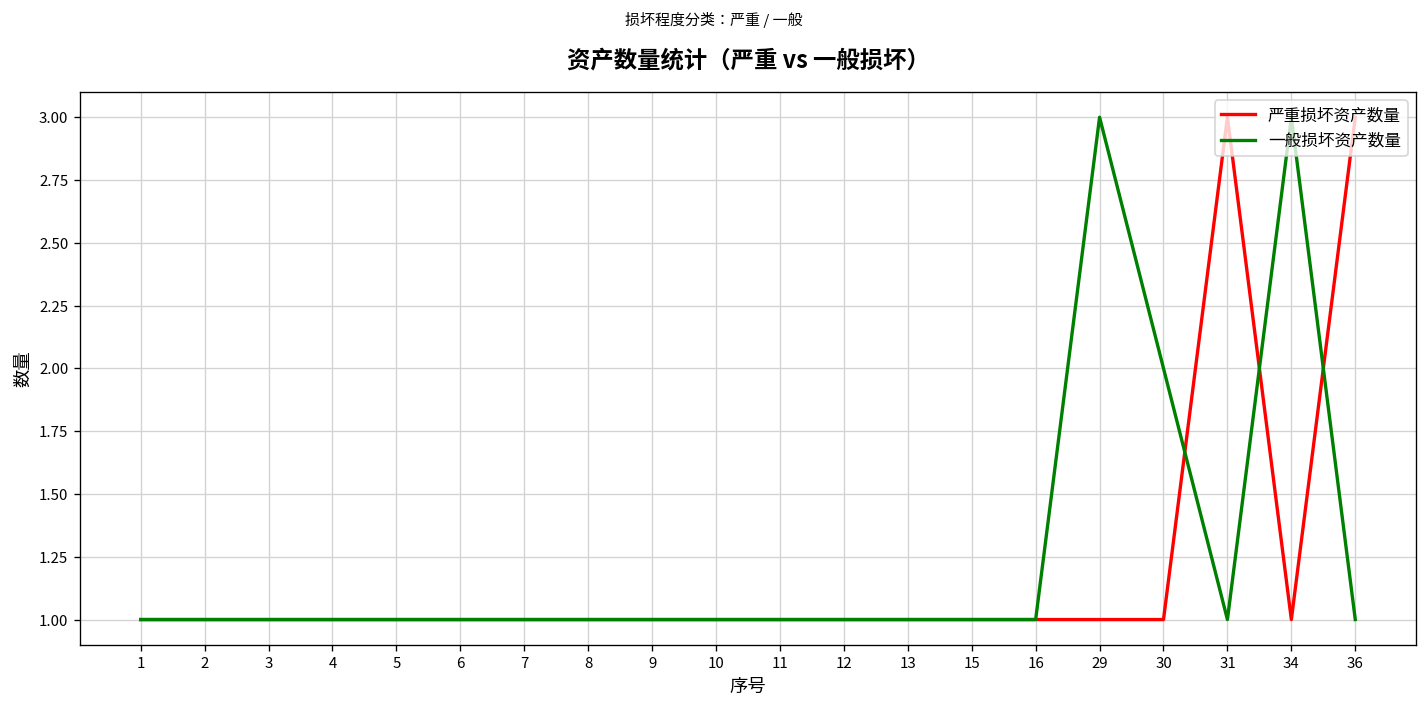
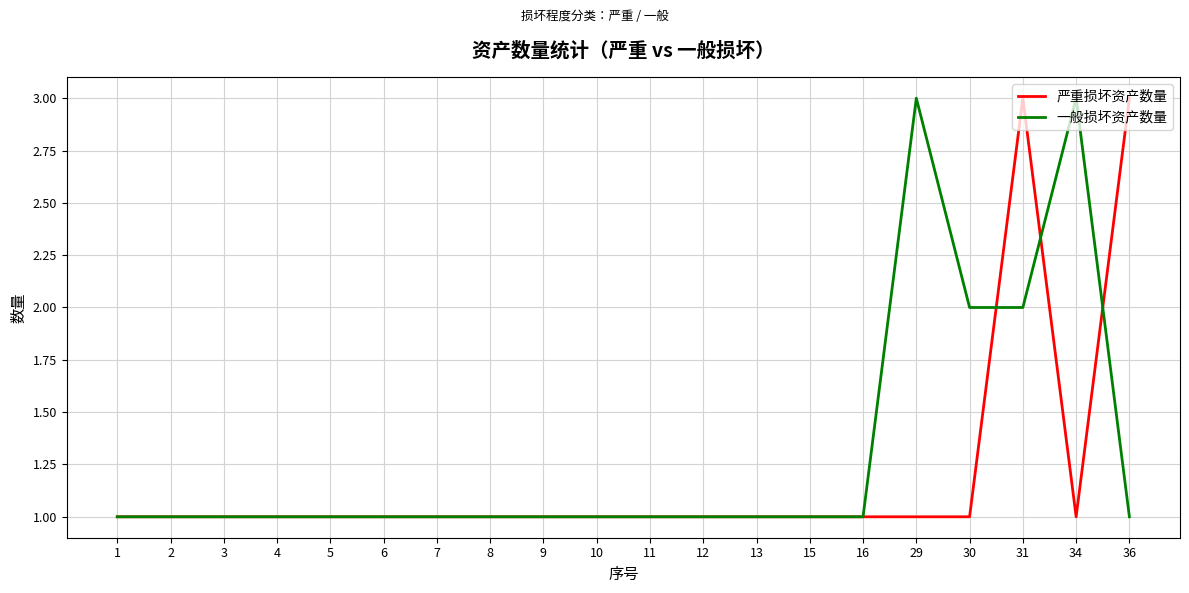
  {
    "严重损坏资产数量": {
      "29": 1,
      "30": 1,
      "34": 1
    },
    "一般损坏资产数量": {
      "29": 3,
      "30": 2,
-     "31": 1,
+     "31": 2,
      "36": 1
    }
  }
